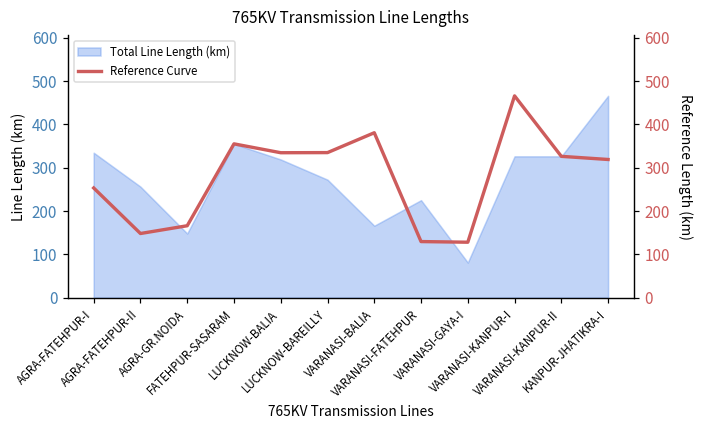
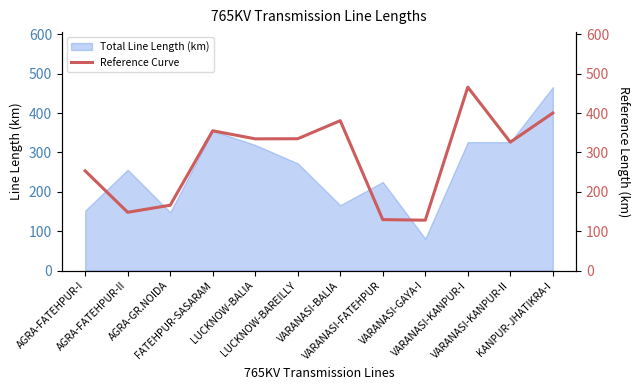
  {
    "Total Line Length (km)": {
-     "AGRA-FATEHPUR-I": 330,
+     "AGRA-FATEHPUR-I": 150,
      "AGRA-FATEHPUR-II": 260,
      "AGRA-GR.NOIDA": 150,
      "FATEHPUR-SASARAM": 360,
      "LUCKNOW-BALIA": 320,
      "LUCKNOW-BAREILLY": 270,
      "VARANASI-BALIA": 170,
      "VARANASI-FATEHPUR": 220,
      "VARANASI-GAYA-I": 80,
      "VARANASI-KANPUR-I": 330,
      "VARANASI-KANPUR-II": 330,
      "KANPUR-JHATIKRA-I": 470
    },
    "Reference Curve": {
      "AGRA-FATEHPUR-I": 250,
      "AGRA-FATEHPUR-II": 150,
      "AGRA-GR.NOIDA": 170,
      "FATEHPUR-SASARAM": 360,
      "LUCKNOW-BALIA": 330,
      "LUCKNOW-BAREILLY": 330,
      "VARANASI-BALIA": 380,
      "VARANASI-FATEHPUR": 130,
      "VARANASI-GAYA-I": 130,
      "VARANASI-KANPUR-I": 470,
      "VARANASI-KANPUR-II": 330,
-     "KANPUR-JHATIKRA-I": 320
+     "KANPUR-JHATIKRA-I": 400
    }
  }
